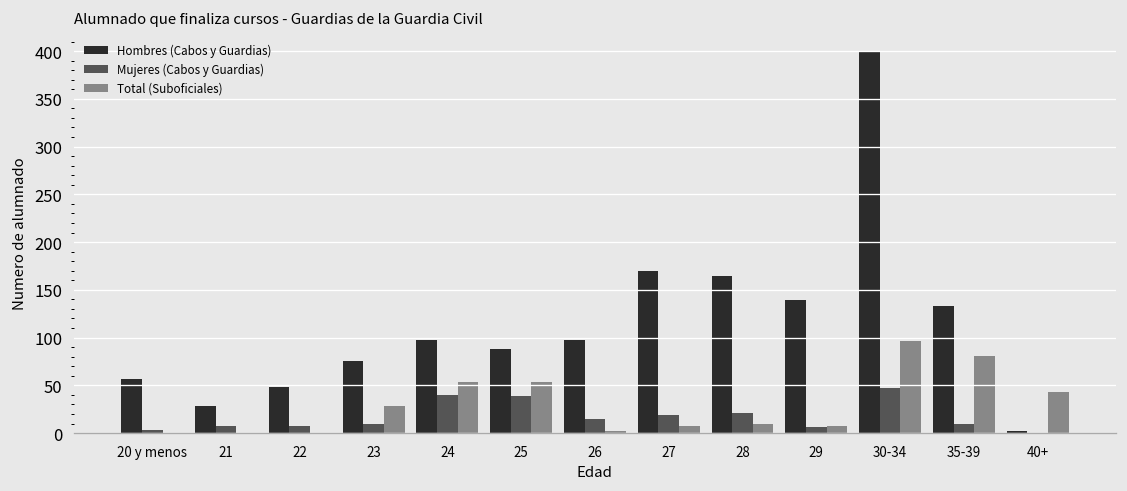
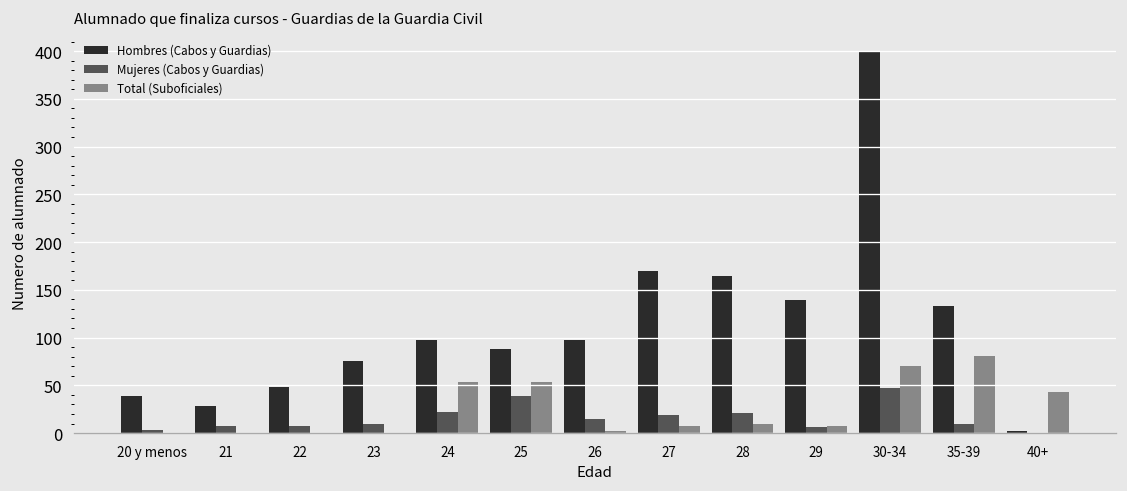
  {
    "Hombres (Cabos y Guardias)": {
-     "20 y menos": 60,
+     "20 y menos": 40,
      "21": 30,
      "22": 50,
      "23": 80,
      "24": 100,
      "25": 90,
      "26": 100,
      "27": 170,
      "28": 160,
      "29": 140,
      "30-34": 400,
      "35-39": 130
    },
    "Mujeres (Cabos y Guardias)": {
      "21": 10,
      "22": 10,
      "23": 10,
-     "24": 40,
+     "24": 20,
      "25": 40,
      "26": 20,
      "27": 20,
      "28": 20,
      "29": 10,
      "30-34": 50,
      "35-39": 10,
      "40+": 0
    },
    "Total (Suboficiales)": {
      "20 y menos": 0,
      "21": 0,
      "22": 0,
-     "23": 30,
+     "23": 0,
      "24": 50,
      "25": 50,
      "27": 10,
      "28": 10,
      "29": 10,
-     "30-34": 100,
+     "30-34": 70,
      "35-39": 80,
      "40+": 40
    }
  }
